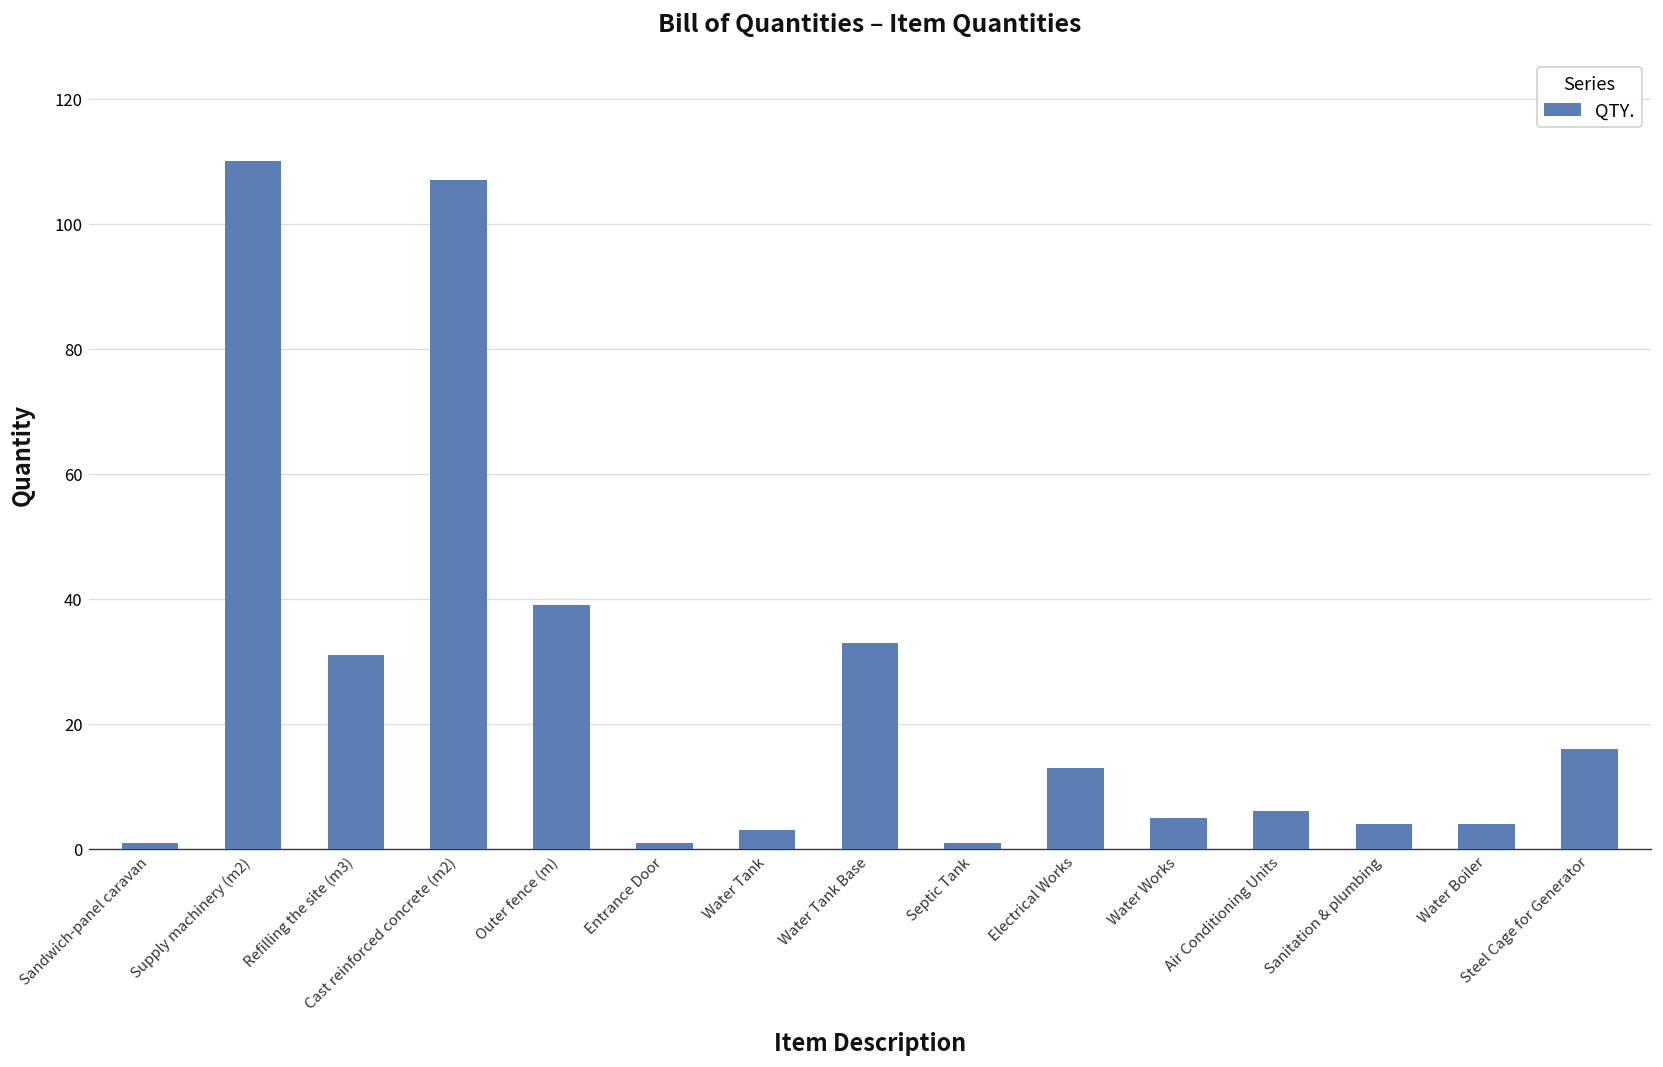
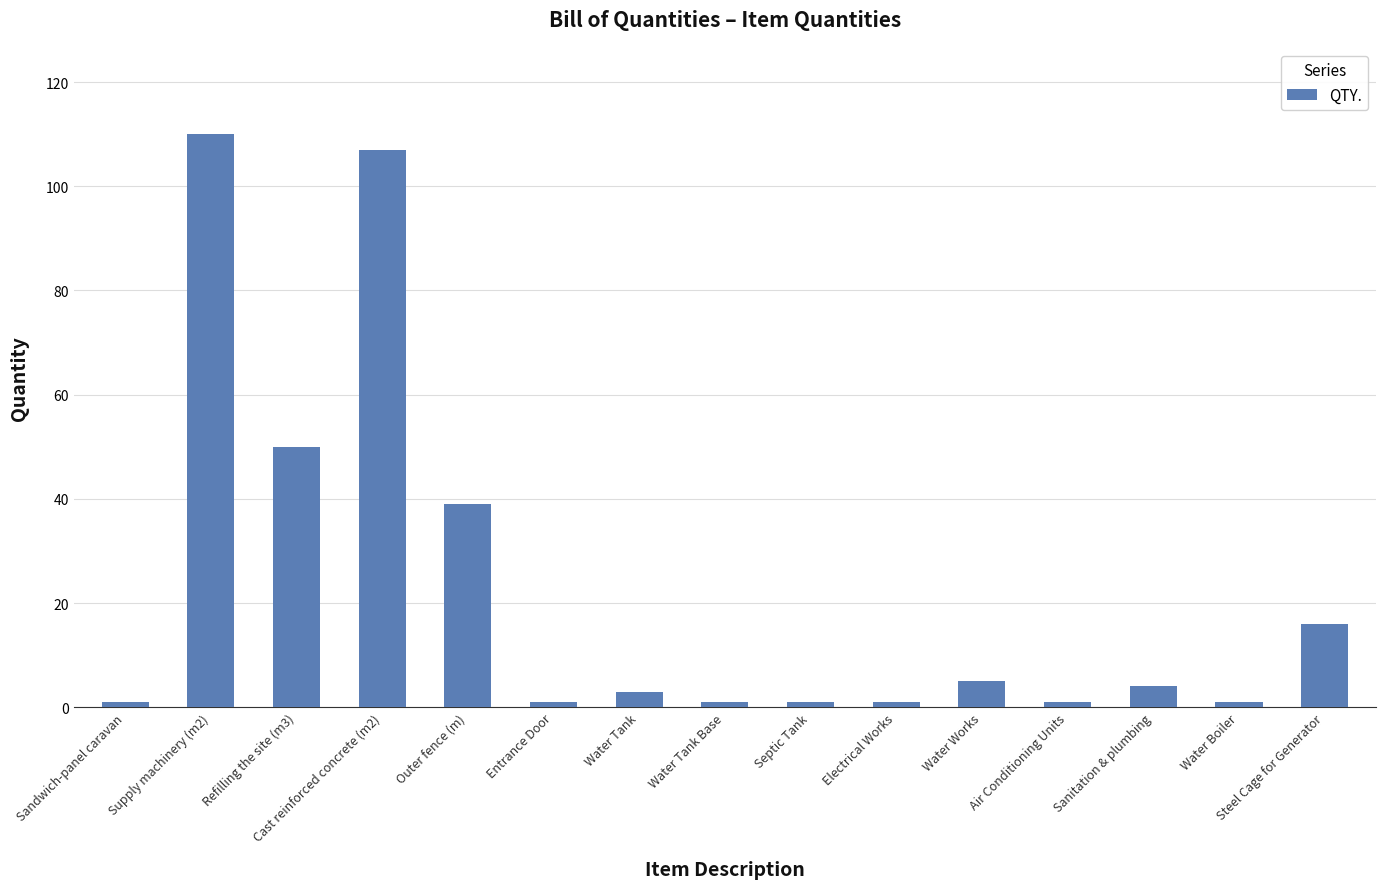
  {
    "Sandwich-panel caravan": 1,
    "Supply machinery (m2)": 110,
-   "Refilling the site (m3)": 31,
+   "Refilling the site (m3)": 50,
    "Cast reinforced concrete (m2)": 107,
    "Outer fence (m)": 39,
    "Entrance Door": 1,
    "Water Tank": 3,
-   "Water Tank Base": 33,
+   "Water Tank Base": 1,
    "Septic Tank": 1,
-   "Electrical Works": 13,
+   "Electrical Works": 1,
    "Water Works": 5,
-   "Air Conditioning Units": 6,
+   "Air Conditioning Units": 1,
    "Sanitation & plumbing": 4,
-   "Water Boiler": 4,
+   "Water Boiler": 1,
    "Steel Cage for Generator": 16
  }
